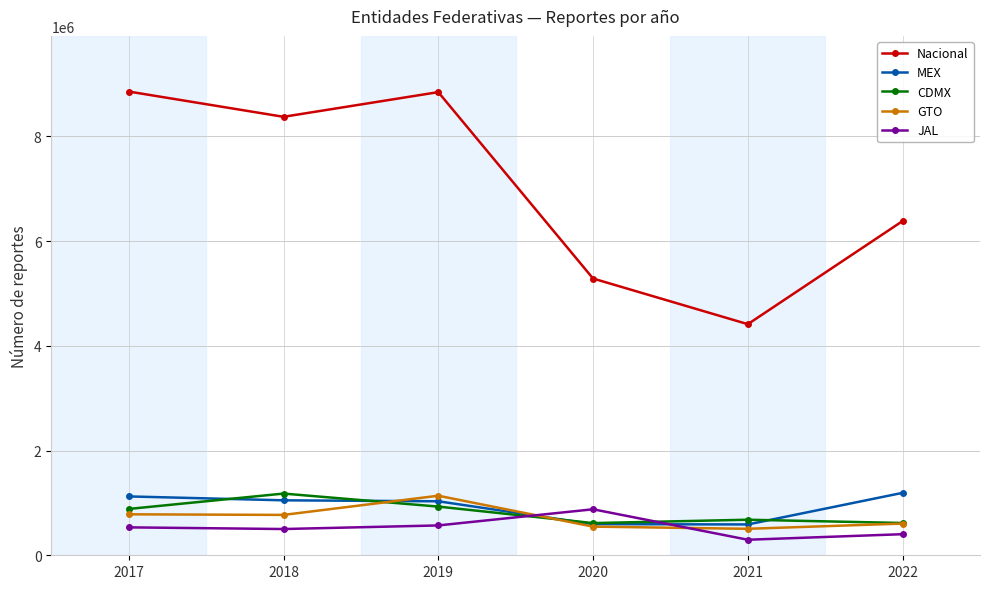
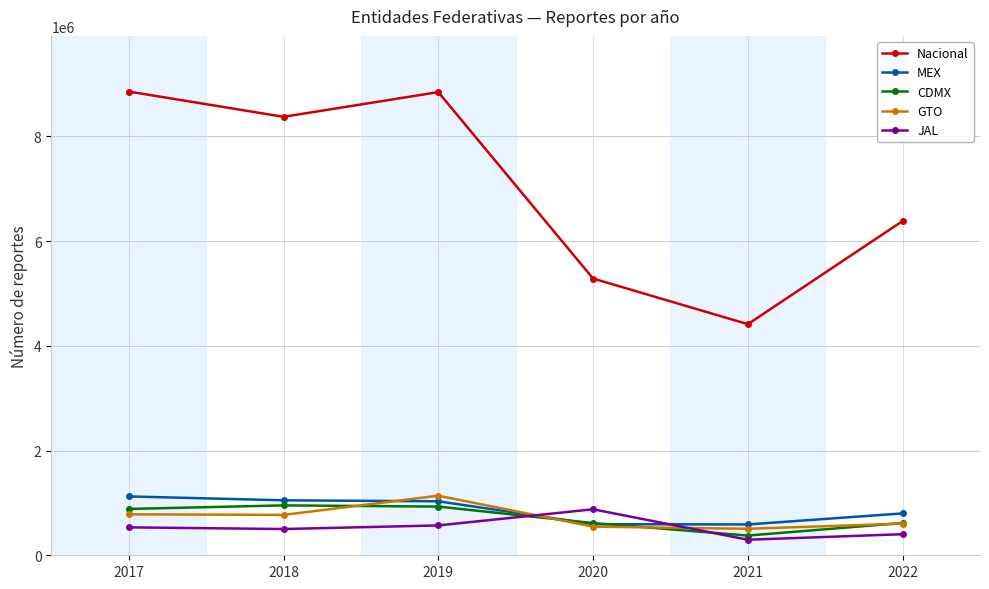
  {
    "Nacional": {
      "2017": 8900000,
      "2018": 8400000,
      "2019": 8800000,
      "2020": 5300000,
      "2021": 4400000,
      "2022": 6400000
    },
    "MEX": {
      "2017": 1100000,
      "2018": 1000000,
      "2019": 1000000,
      "2021": 600000,
-     "2022": 1200000
+     "2022": 800000
    },
    "CDMX": {
      "2017": 900000,
-     "2018": 1200000,
+     "2018": 1000000,
      "2019": 900000,
-     "2021": 700000
+     "2021": 400000
    },
    "GTO": {
      "2017": 800000,
      "2018": 800000,
      "2019": 1100000,
      "2021": 500000
    },
    "JAL": {
      "2017": 500000,
      "2018": 500000,
      "2019": 600000,
      "2020": 900000,
      "2021": 300000,
      "2022": 400000
    }
  }
